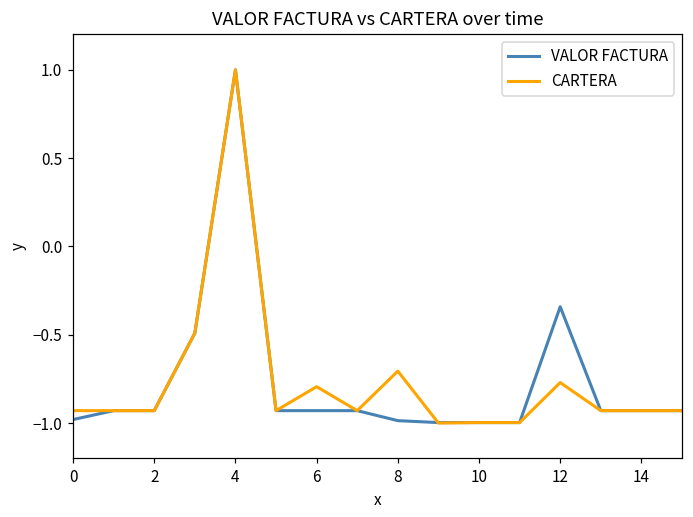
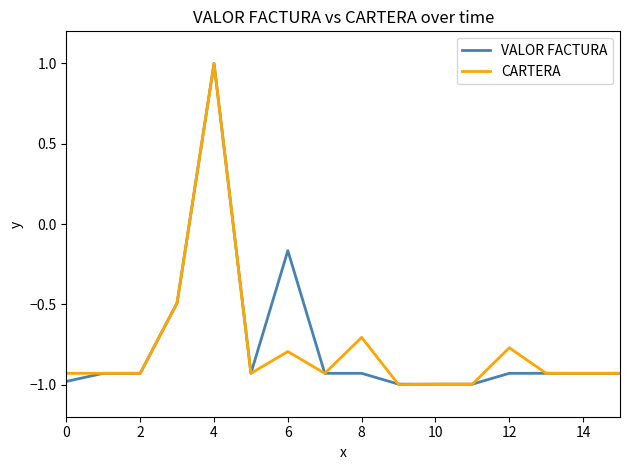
  {
    "VALOR FACTURA": {
      "0": -0.98,
-     "6": -0.93,
-     "8": -0.99,
-     "12": -0.34
+     "6": -0.17,
+     "8": -0.93,
+     "12": -0.93
    },
    "CARTERA": {
      "0": -0.93,
      "6": -0.79,
      "8": -0.71,
      "12": -0.77
    }
  }
